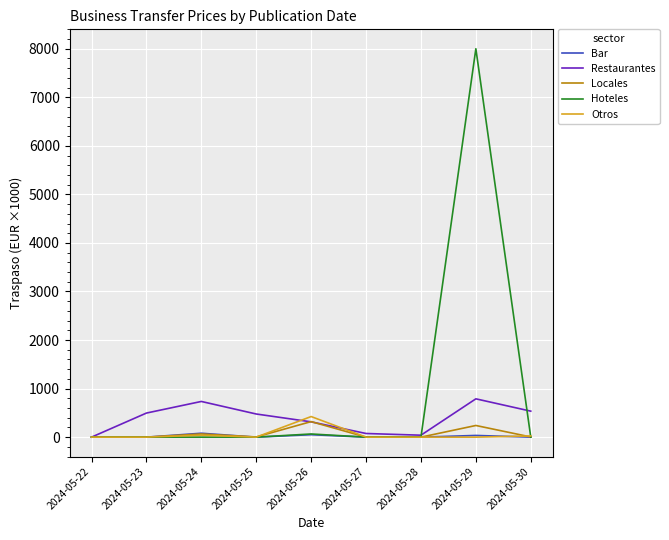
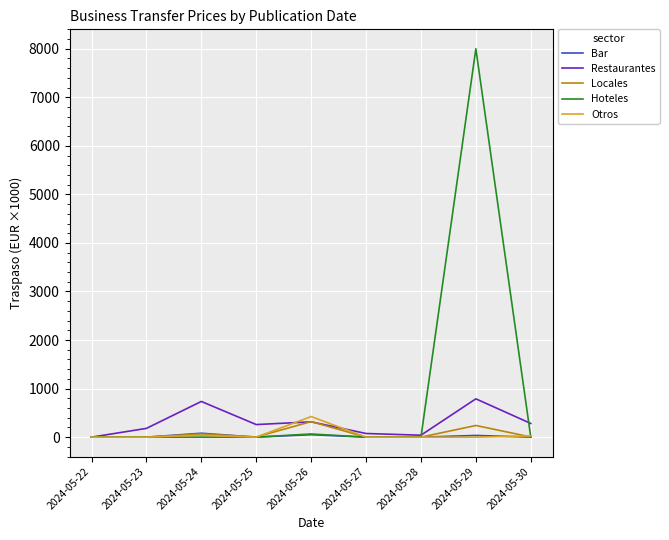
  {
    "Restaurantes": {
-     "2024-05-23": 500,
+     "2024-05-23": 200,
      "2024-05-24": 700,
-     "2024-05-25": 500,
+     "2024-05-25": 300,
      "2024-05-27": 100,
      "2024-05-29": 800,
-     "2024-05-30": 500
+     "2024-05-30": 300
    },
    "Hoteles": {
      "2024-05-29": 8000
    }
  }
